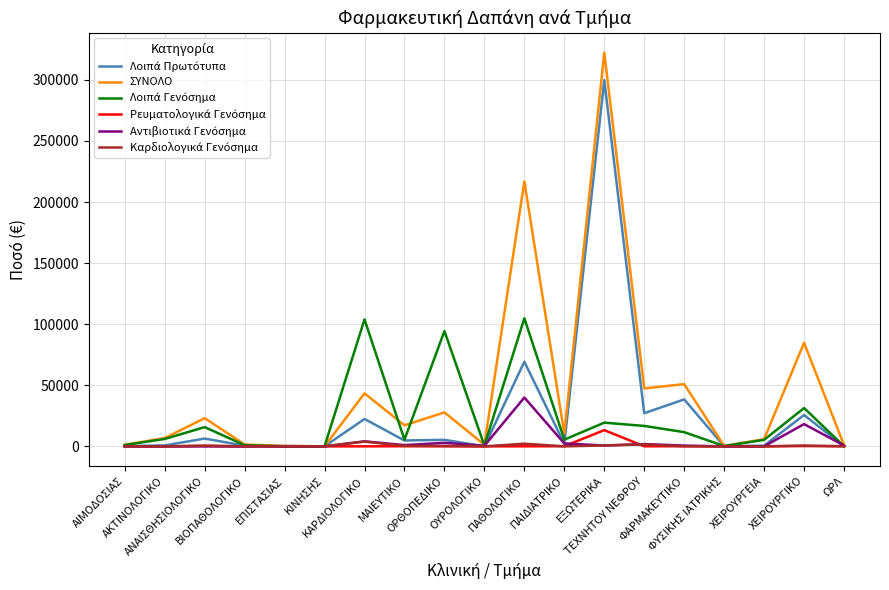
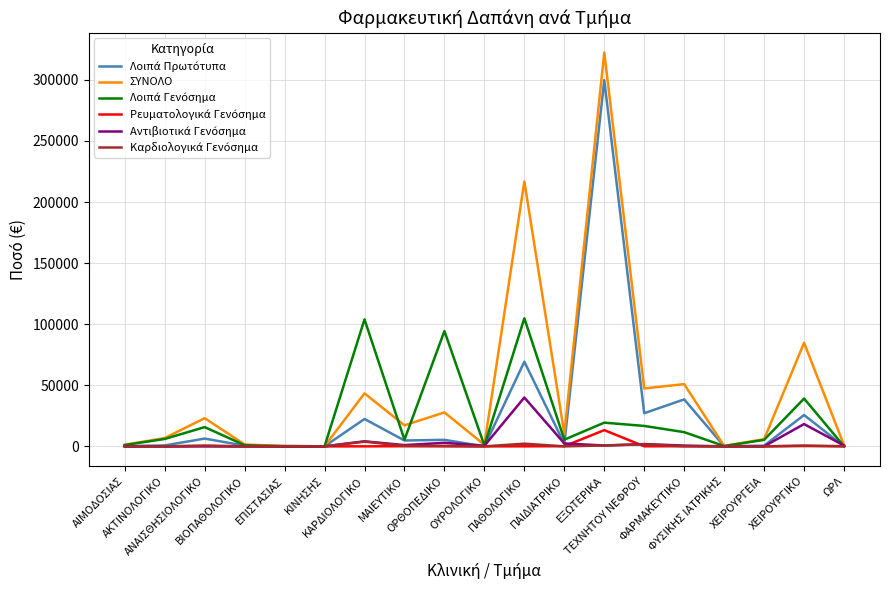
  {
    "Λοιπά Πρωτότυπα": {
      "ΑΝΑΙΣΘΗΣΙΟΛΟΓΙΚΟ": 6000,
      "ΚΑΡΔΙΟΛΟΓΙΚΟ": 22000,
      "ΟΡΘΟΠΕΔΙΚΟ": 5000,
      "ΠΑΘΟΛΟΓΙΚΟ": 69000,
      "ΕΞΩΤΕΡΙΚΑ": 300000,
      "ΤΕΧΝΗΤΟΥ ΝΕΦΡΟΥ": 27000,
      "ΦΑΡΜΑΚΕΥΤΙΚΟ": 38000,
      "ΧΕΙΡΟΥΡΓΙΚΟ": 26000
    },
    "ΣΥΝΟΛΟ": {
      "ΑΝΑΙΣΘΗΣΙΟΛΟΓΙΚΟ": 23000,
      "ΚΑΡΔΙΟΛΟΓΙΚΟ": 43000,
      "ΜΑΙΕΥΤΙΚΟ": 17000,
      "ΟΡΘΟΠΕΔΙΚΟ": 28000,
      "ΠΑΘΟΛΟΓΙΚΟ": 217000,
      "ΠΑΙΔΙΑΤΡΙΚΟ": 10000,
      "ΕΞΩΤΕΡΙΚΑ": 322000,
      "ΤΕΧΝΗΤΟΥ ΝΕΦΡΟΥ": 47000,
      "ΦΑΡΜΑΚΕΥΤΙΚΟ": 51000,
      "ΧΕΙΡΟΥΡΓΙΚΟ": 85000
    },
    "Λοιπά Γενόσημα": {
      "ΑΝΑΙΣΘΗΣΙΟΛΟΓΙΚΟ": 16000,
      "ΚΑΡΔΙΟΛΟΓΙΚΟ": 104000,
      "ΟΡΘΟΠΕΔΙΚΟ": 94000,
      "ΠΑΘΟΛΟΓΙΚΟ": 105000,
      "ΠΑΙΔΙΑΤΡΙΚΟ": 5000,
      "ΕΞΩΤΕΡΙΚΑ": 19000,
      "ΤΕΧΝΗΤΟΥ ΝΕΦΡΟΥ": 17000,
      "ΦΑΡΜΑΚΕΥΤΙΚΟ": 12000,
-     "ΧΕΙΡΟΥΡΓΙΚΟ": 31000
+     "ΧΕΙΡΟΥΡΓΙΚΟ": 39000
    },
    "Ρευματολογικά Γενόσημα": {
      "ΚΑΡΔΙΟΛΟΓΙΚΟ": 0,
      "ΠΑΘΟΛΟΓΙΚΟ": 0,
      "ΕΞΩΤΕΡΙΚΑ": 13000
    },
    "Αντιβιοτικά Γενόσημα": {
      "ΟΡΘΟΠΕΔΙΚΟ": 3000,
      "ΠΑΘΟΛΟΓΙΚΟ": 40000,
      "ΧΕΙΡΟΥΡΓΙΚΟ": 18000
    },
    "Καρδιολογικά Γενόσημα": {
      "ΠΑΘΟΛΟΓΙΚΟ": 2000
    }
  }
